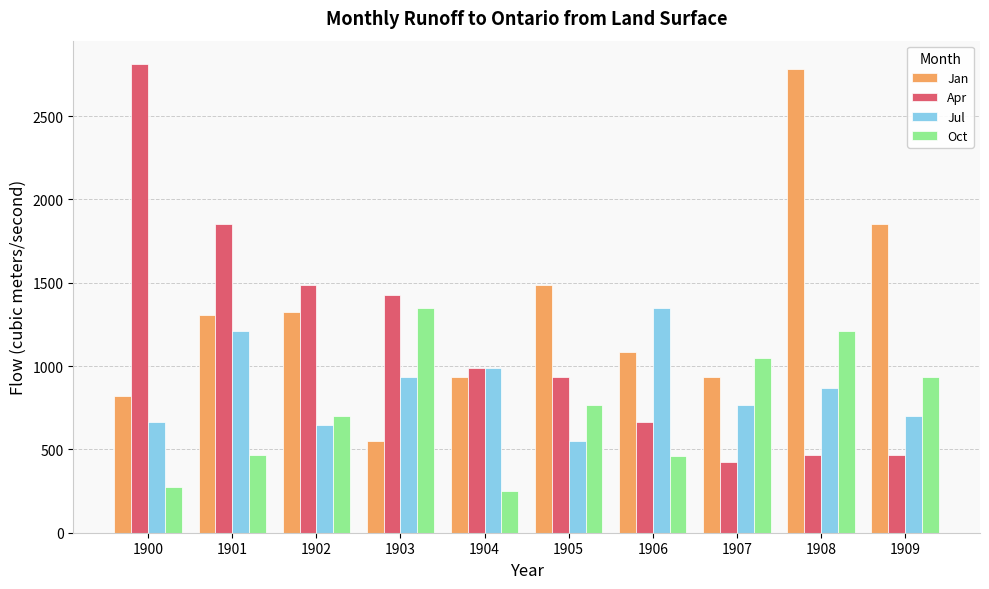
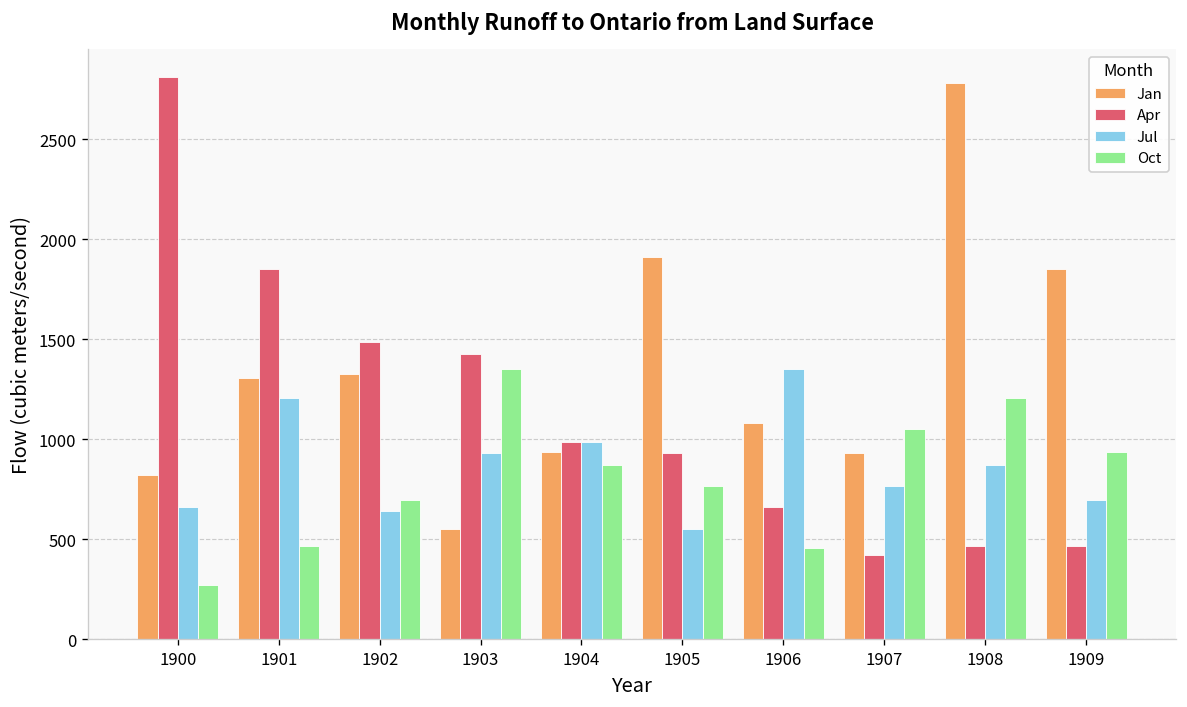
  {
    "Jan": {
      "1900": 820,
      "1901": 1310,
      "1902": 1330,
      "1903": 550,
      "1904": 940,
-     "1905": 1490,
+     "1905": 1910,
      "1906": 1080,
      "1907": 930,
      "1908": 2780,
      "1909": 1850
    },
    "Apr": {
      "1900": 2810,
      "1901": 1850,
      "1902": 1490,
      "1903": 1430,
      "1904": 990,
      "1905": 930,
      "1906": 660,
      "1907": 420,
      "1908": 460,
      "1909": 470
    },
    "Jul": {
      "1900": 660,
      "1901": 1210,
      "1902": 640,
      "1903": 930,
      "1904": 990,
      "1905": 550,
      "1906": 1350,
      "1907": 770,
      "1908": 870,
      "1909": 700
    },
    "Oct": {
      "1900": 270,
      "1901": 470,
      "1902": 700,
      "1903": 1350,
-     "1904": 250,
+     "1904": 870,
      "1905": 770,
      "1906": 460,
      "1907": 1050,
      "1908": 1210,
      "1909": 940
    }
  }
